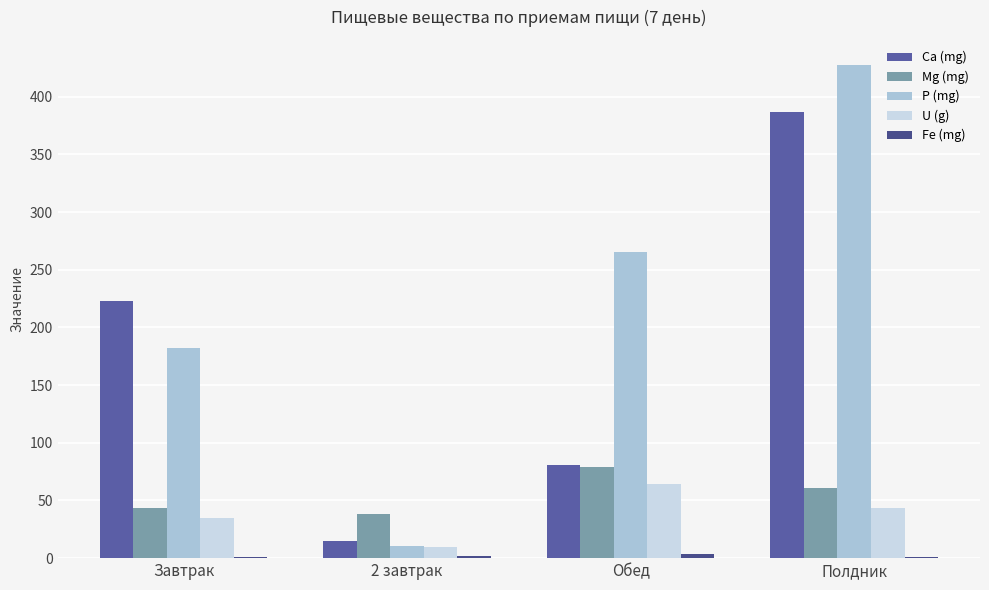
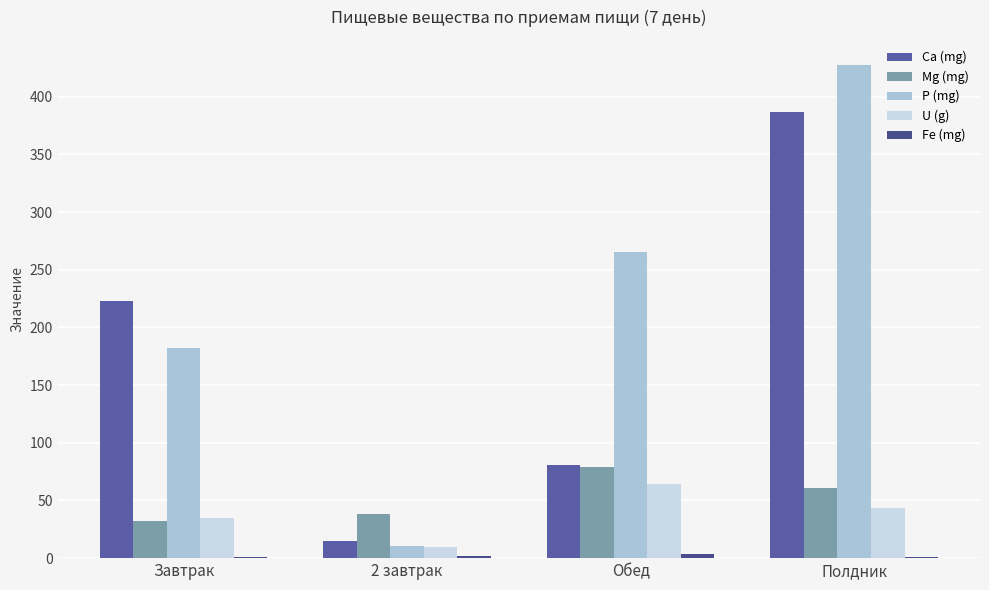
  {
    "Mg (mg)": {
-     "Завтрак": 44,
+     "Завтрак": 33,
      "2 завтрак": 38,
      "Обед": 79,
      "Полдник": 61
    }
  }
